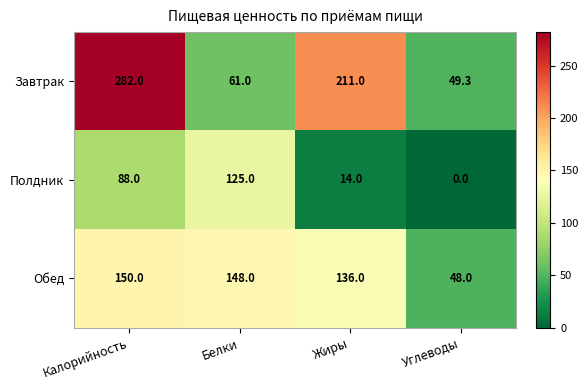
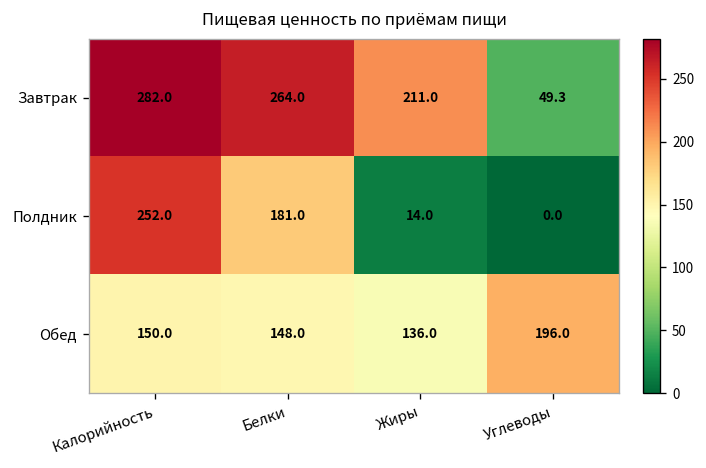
  {
    "Завтрак": {
      "Калорийность": 282.0,
-     "Белки": 61.0,
+     "Белки": 264.0,
      "Жиры": 211.0,
      "Углеводы": 49.3
    },
    "Полдник": {
-     "Калорийность": 88.0,
-     "Белки": 125.0,
+     "Калорийность": 252.0,
+     "Белки": 181.0,
      "Жиры": 14.0,
      "Углеводы": 0.0
    },
    "Обед": {
      "Калорийность": 150.0,
      "Белки": 148.0,
      "Жиры": 136.0,
-     "Углеводы": 48.0
+     "Углеводы": 196.0
    }
  }
